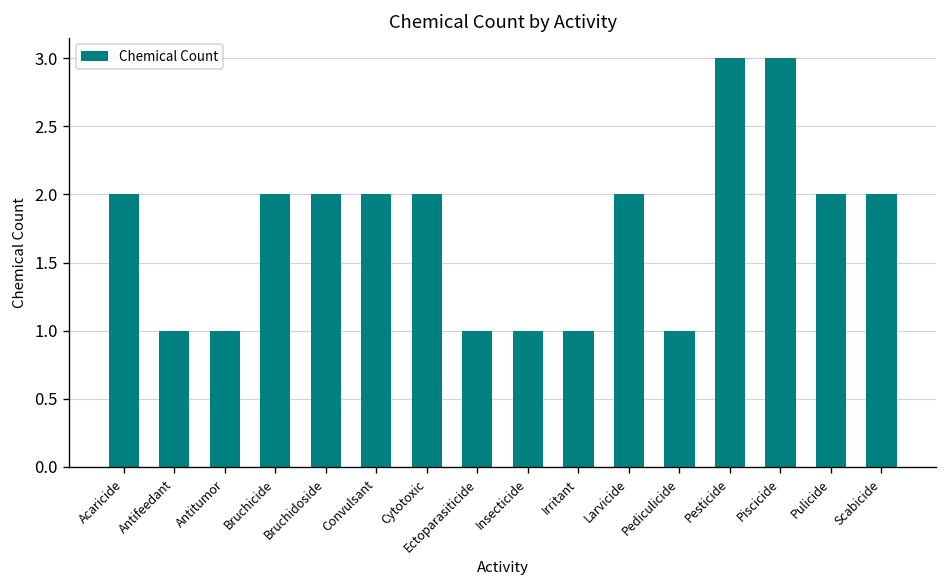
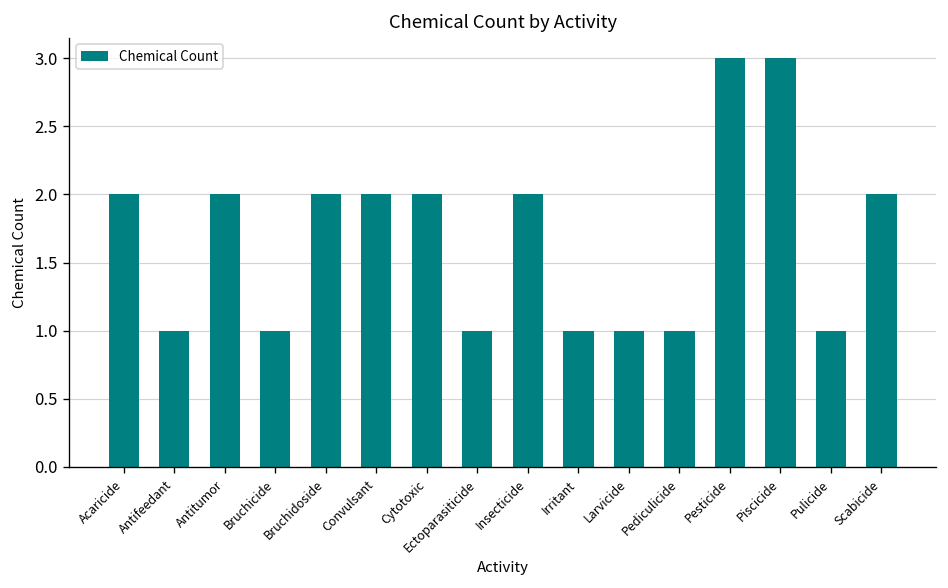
  {
    "Acaricide": 2,
    "Antifeedant": 1,
-   "Antitumor": 1,
-   "Bruchicide": 2,
+   "Antitumor": 2,
+   "Bruchicide": 1,
    "Bruchidoside": 2,
    "Convulsant": 2,
    "Cytotoxic": 2,
    "Ectoparasiticide": 1,
-   "Insecticide": 1,
+   "Insecticide": 2,
    "Irritant": 1,
-   "Larvicide": 2,
+   "Larvicide": 1,
    "Pediculicide": 1,
    "Pesticide": 3,
    "Piscicide": 3,
-   "Pulicide": 2,
+   "Pulicide": 1,
    "Scabicide": 2
  }
